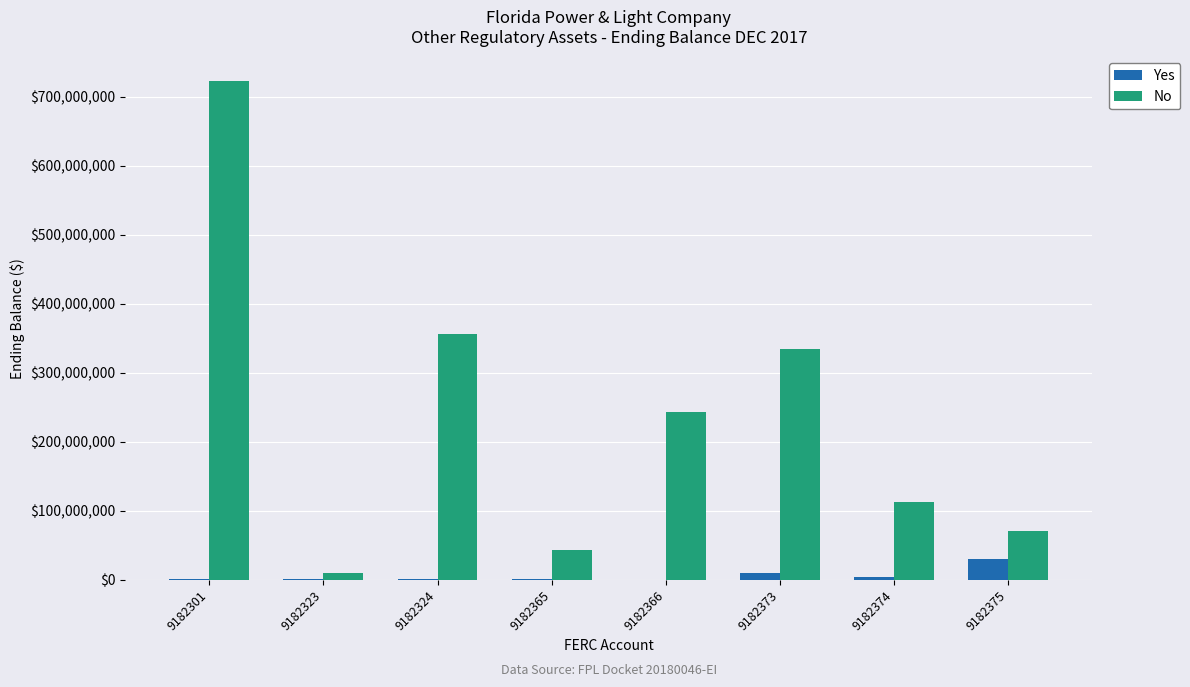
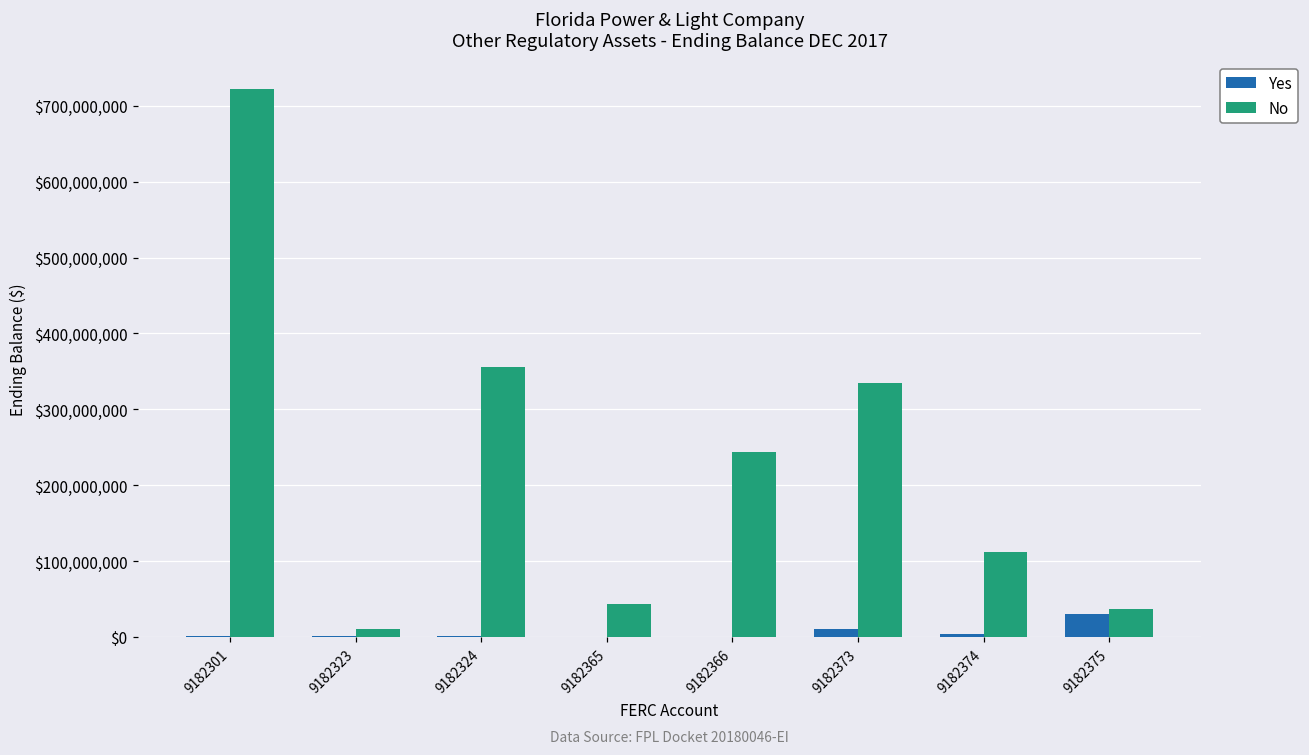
  {
    "Yes": {
      "9182373": "$10,000,000",
      "9182374": "$0",
      "9182375": "$30,000,000"
    },
    "No": {
      "9182301": "$720,000,000",
      "9182323": "$10,000,000",
      "9182324": "$360,000,000",
      "9182365": "$40,000,000",
      "9182366": "$240,000,000",
      "9182373": "$330,000,000",
      "9182374": "$110,000,000",
-     "9182375": "$70,000,000"
+     "9182375": "$40,000,000"
    }
  }
